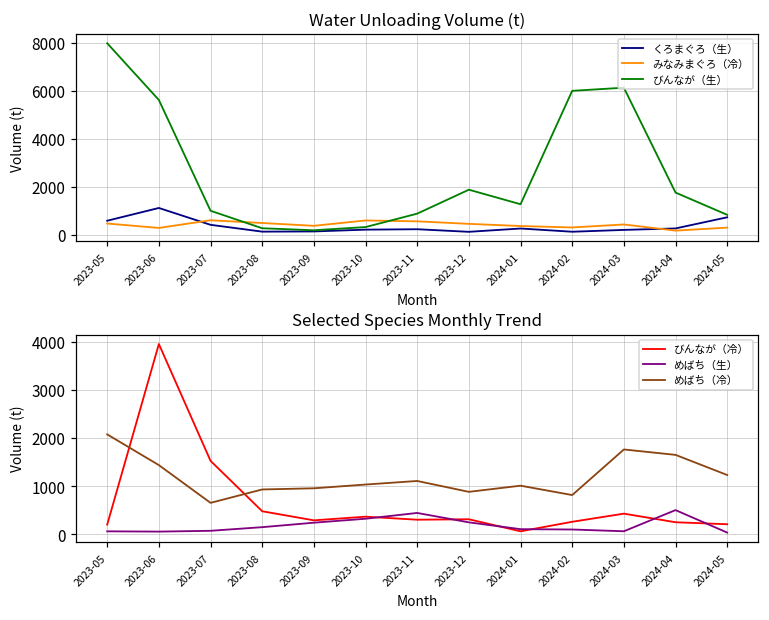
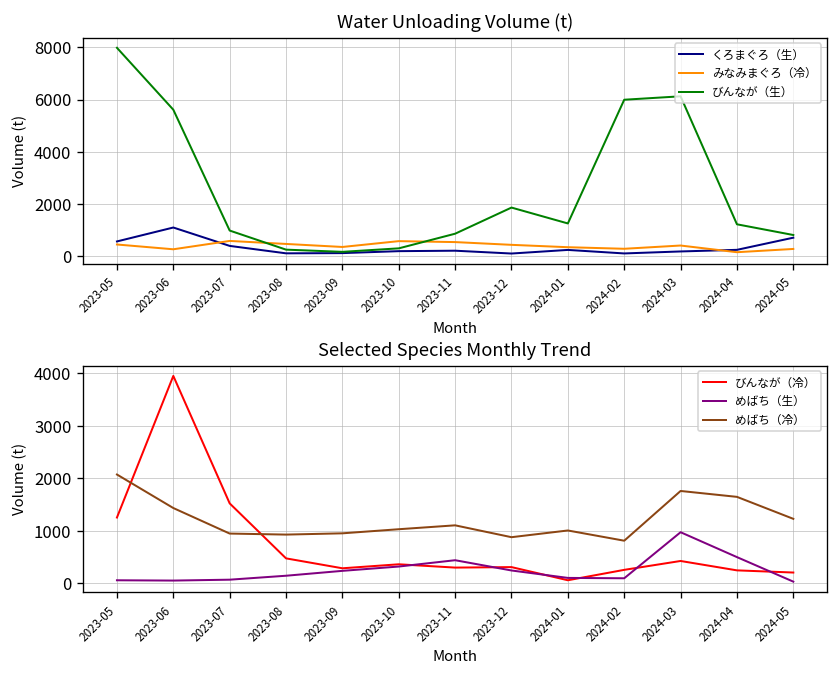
  {
    "Water Unloading Volume (t)": {
      "くろまぐろ（生）": {
        "2023-06": 1100,
        "2023-07": 400,
        "2023-08": 100,
        "2023-11": 200,
        "2023-12": 100,
        "2024-02": 100,
        "2024-03": 200
      },
      "みなみまぐろ（冷）": {
        "2023-06": 300,
        "2023-07": 600,
        "2023-08": 500,
        "2023-09": 400,
        "2023-10": 600,
        "2023-11": 600,
        "2023-12": 400,
        "2024-02": 300,
        "2024-03": 400,
        "2024-05": 300
      },
      "びんなが（生）": {
        "2023-05": 8000,
        "2023-06": 5600,
        "2023-07": 1000,
        "2023-08": 300,
        "2023-11": 900,
        "2023-12": 1900,
        "2024-01": 1300,
        "2024-02": 6000,
-       "2024-04": 1700
+       "2024-04": 1200
      }
    },
    "Selected Species Monthly Trend": {
      "びんなが（冷）": {
-       "2023-05": 200,
+       "2023-05": 1300,
        "2023-06": 4000,
        "2023-07": 1500,
        "2023-08": 500,
        "2023-11": 300,
        "2023-12": 300,
        "2024-02": 300,
        "2024-03": 400,
        "2024-04": 200,
        "2024-05": 200
      },
      "めばち（生）": {
        "2023-05": 100,
        "2023-06": 100,
        "2023-07": 100,
        "2023-08": 100,
        "2023-11": 400,
        "2023-12": 200,
        "2024-02": 100,
-       "2024-03": 100,
+       "2024-03": 1000,
        "2024-04": 500,
        "2024-05": 0
      },
      "めばち（冷）": {
        "2023-05": 2100,
        "2023-06": 1400,
-       "2023-07": 700,
+       "2023-07": 1000,
        "2023-08": 900,
        "2023-09": 1000,
        "2023-10": 1000,
        "2023-11": 1100,
        "2023-12": 900,
        "2024-01": 1000,
        "2024-02": 800,
        "2024-03": 1800,
        "2024-04": 1600,
        "2024-05": 1200
      }
    }
  }
